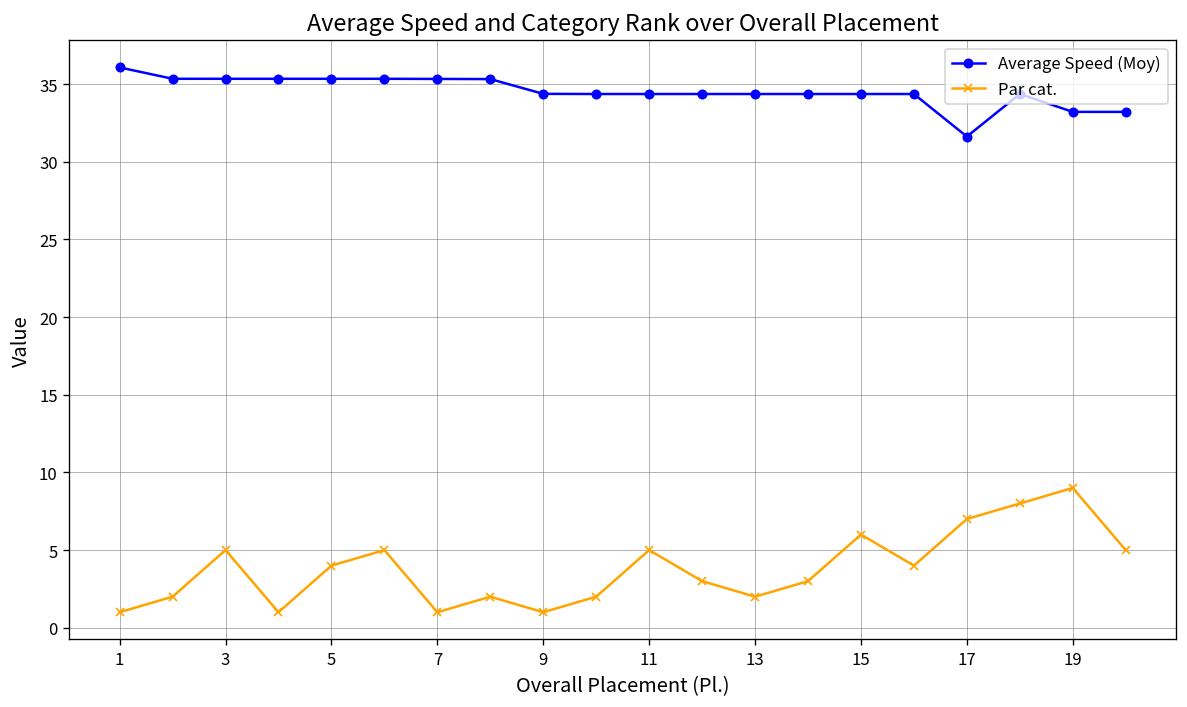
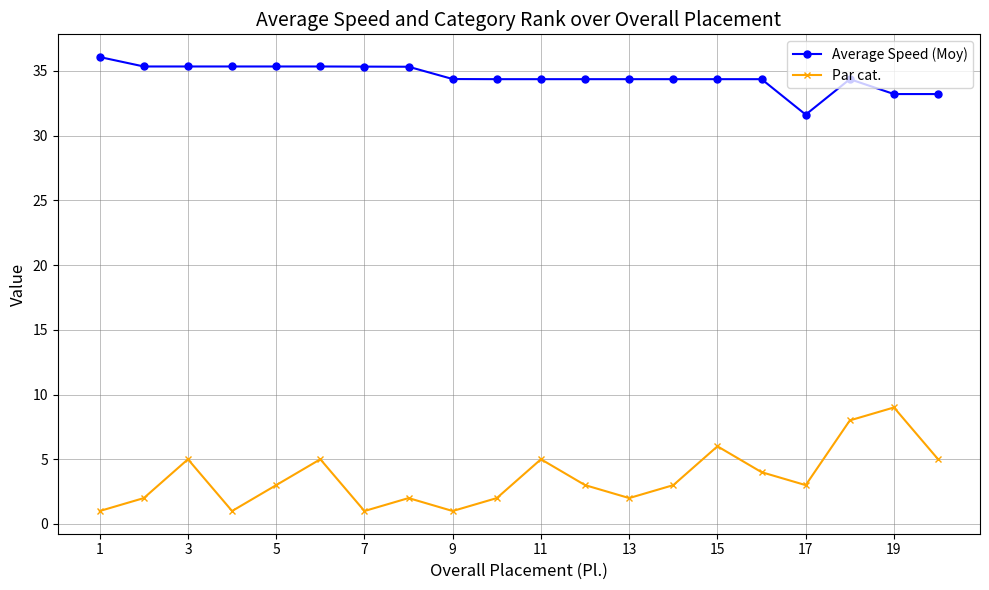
  {
    "Average Speed (Moy)": {
      "1": 36,
      "3": 35.3,
      "5": 35.3,
      "7": 35.3,
      "9": 34.4,
      "11": 34.4,
      "13": 34.4,
      "15": 34.4,
      "17": 31.6,
      "19": 33.2
    },
    "Par cat.": {
      "1": 1,
      "3": 5,
-     "5": 4,
+     "5": 3,
      "7": 1,
      "9": 1,
      "11": 5,
      "13": 2,
      "15": 6,
-     "17": 7,
+     "17": 3,
      "19": 9
    }
  }
